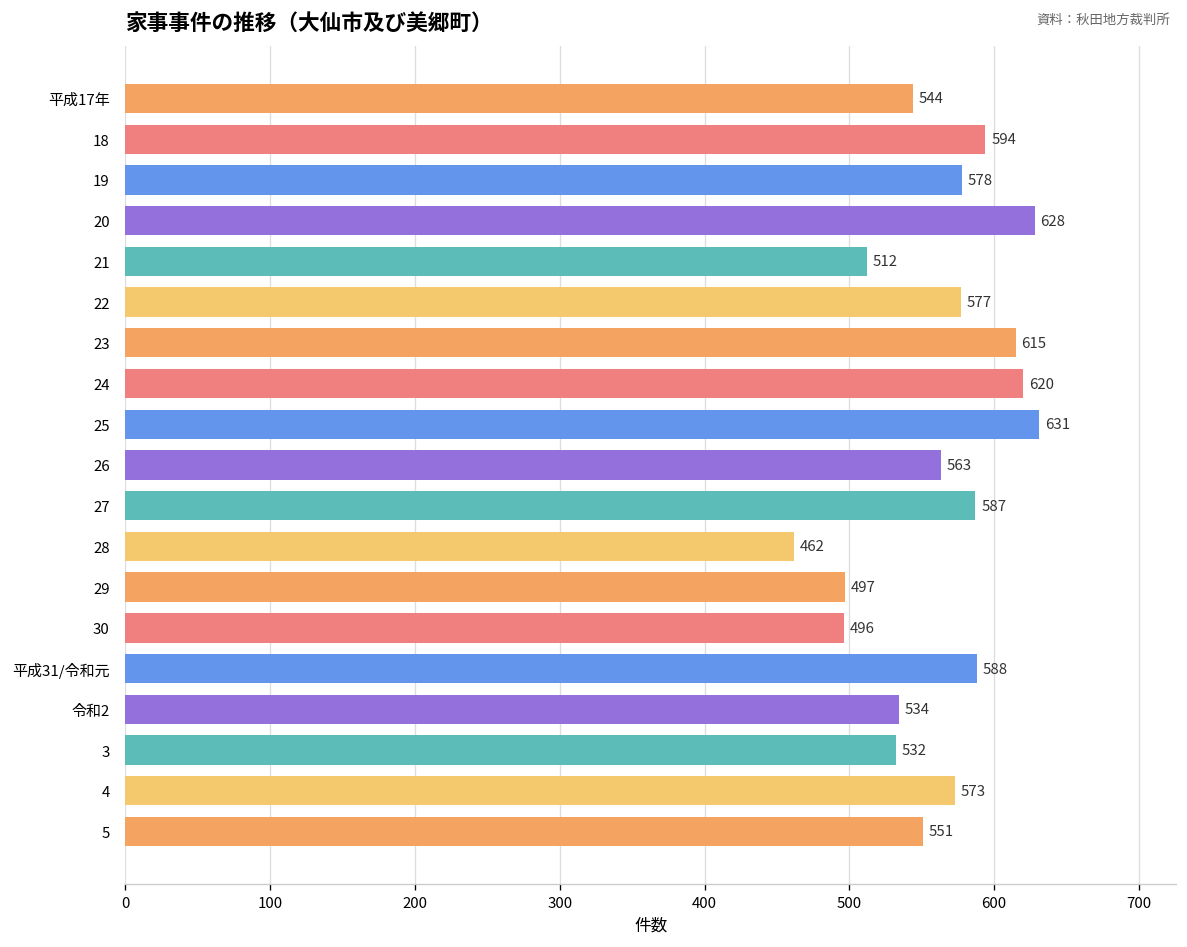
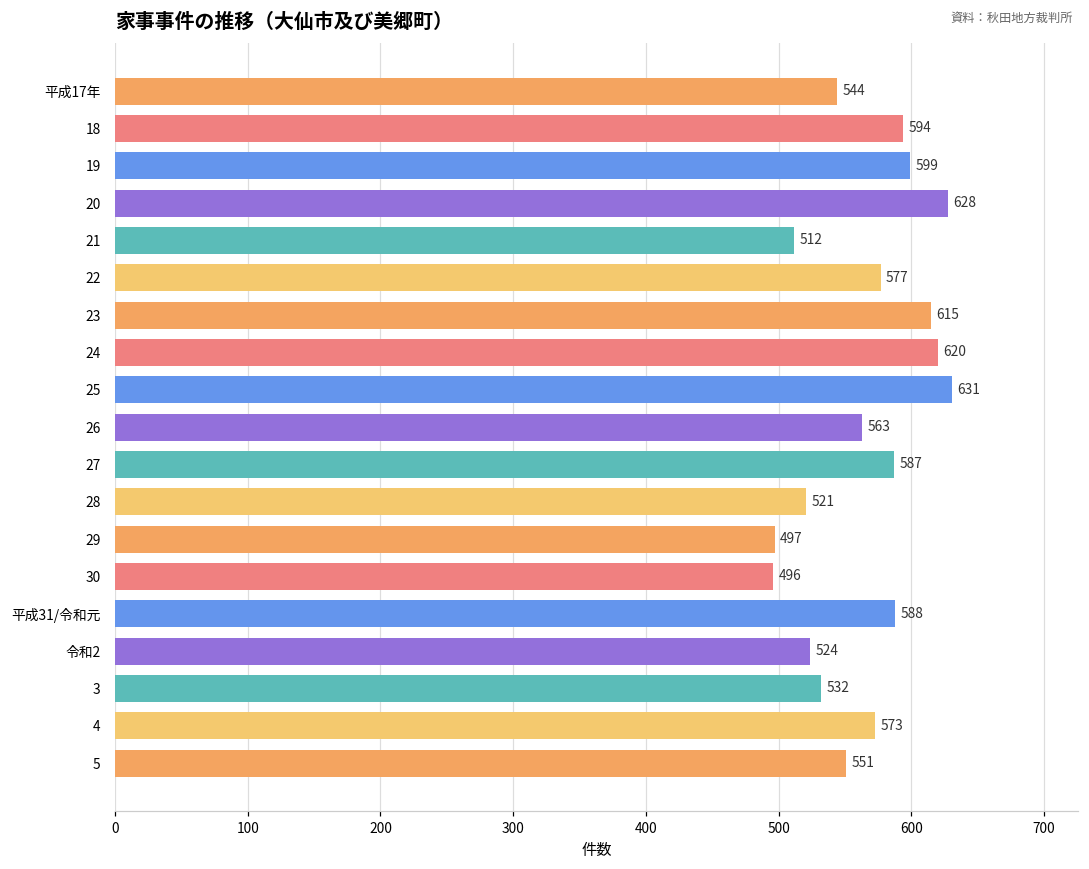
  {
    "平成17年": 544,
    "18": 594,
-   "19": 578,
+   "19": 599,
    "20": 628,
    "21": 512,
    "22": 577,
    "23": 615,
    "24": 620,
    "25": 631,
    "26": 563,
    "27": 587,
-   "28": 462,
+   "28": 521,
    "29": 497,
    "30": 496,
    "平成31/令和元": 588,
-   "令和2": 534,
+   "令和2": 524,
    "3": 532,
    "4": 573,
    "5": 551
  }
